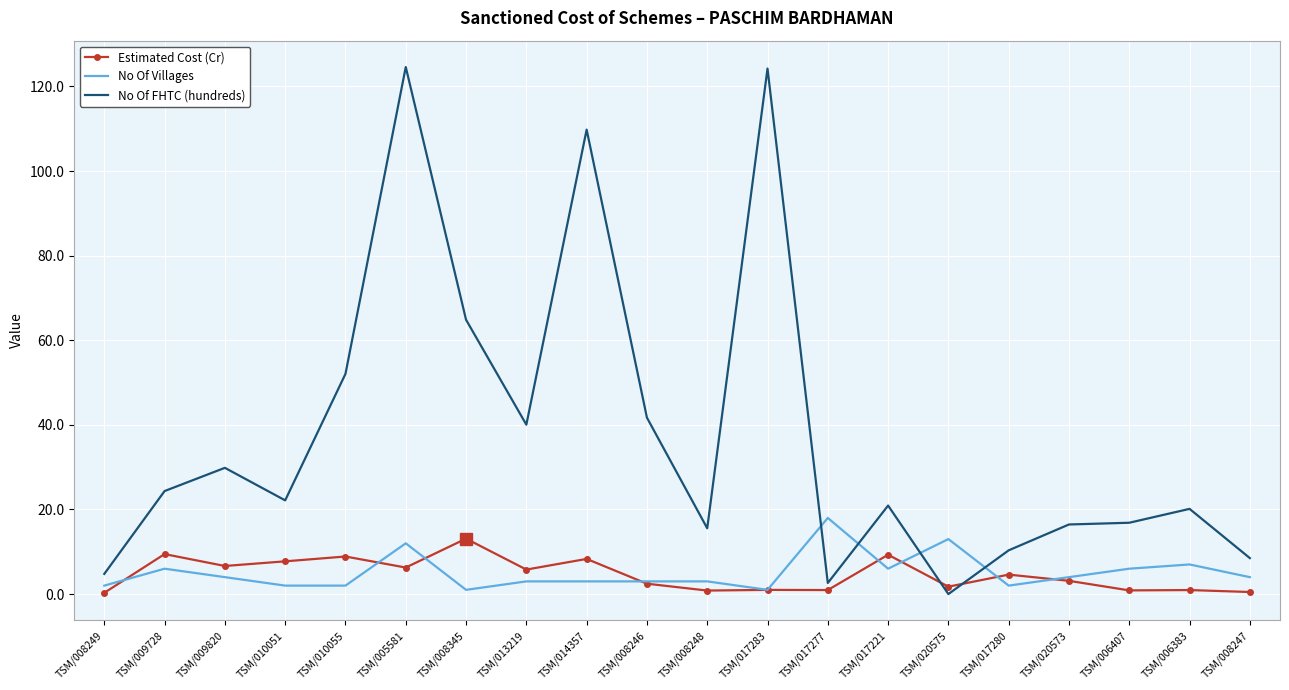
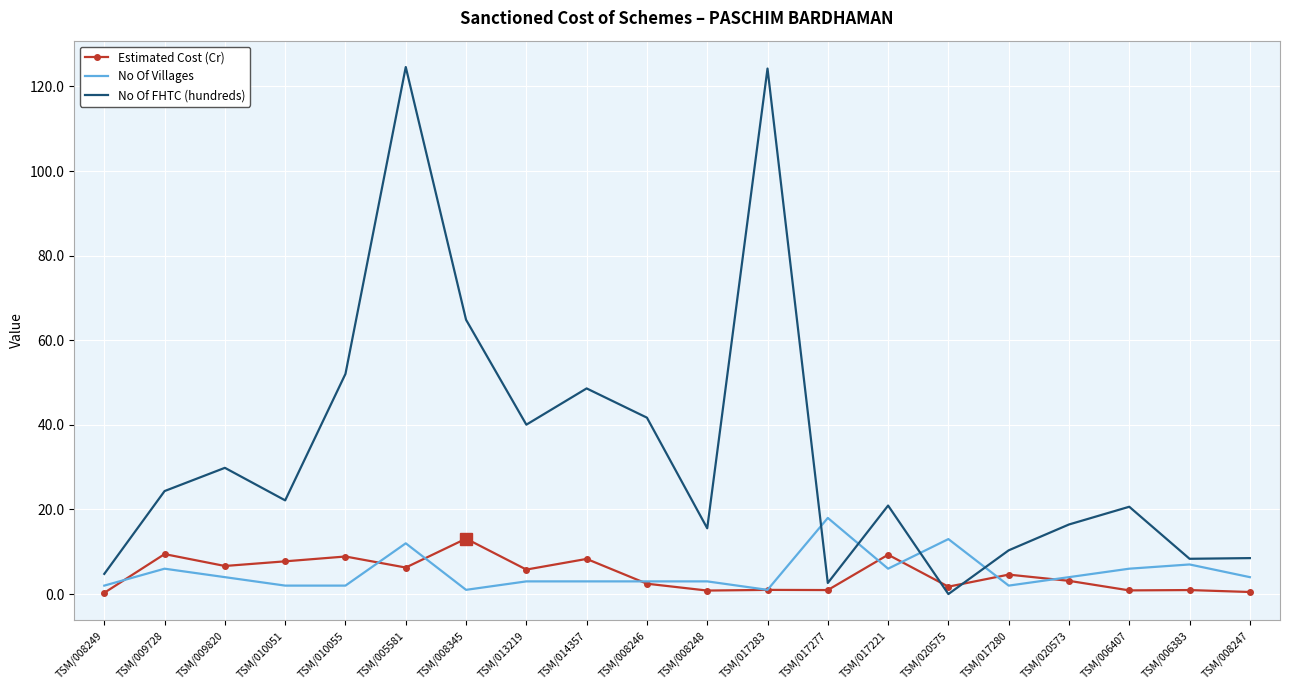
  {
    "No Of Villages": {
      "TSM/008249": 2,
      "TSM/009728": 6,
      "TSM/009820": 4,
      "TSM/010051": 2,
      "TSM/010055": 2,
      "TSM/005581": 12,
      "TSM/008345": 1,
      "TSM/013219": 3,
      "TSM/014357": 3,
      "TSM/008248": 3,
      "TSM/017277": 18,
      "TSM/017221": 6,
      "TSM/020575": 13,
      "TSM/017280": 2,
      "TSM/020573": 4,
      "TSM/006407": 6,
      "TSM/006383": 7,
      "TSM/008247": 4
    },
    "No Of FHTC (hundreds)": {
      "TSM/008249": 5,
      "TSM/009728": 24,
      "TSM/009820": 30,
      "TSM/010051": 22,
      "TSM/010055": 52,
      "TSM/005581": 125,
      "TSM/008345": 65,
      "TSM/013219": 40,
-     "TSM/014357": 110,
+     "TSM/014357": 49,
      "TSM/008246": 42,
      "TSM/008248": 16,
      "TSM/017283": 124,
      "TSM/017277": 3,
      "TSM/017221": 21,
      "TSM/020575": 0,
      "TSM/017280": 10,
      "TSM/020573": 16,
-     "TSM/006407": 17,
-     "TSM/006383": 20,
+     "TSM/006407": 21,
+     "TSM/006383": 8,
      "TSM/008247": 9
    }
  }
